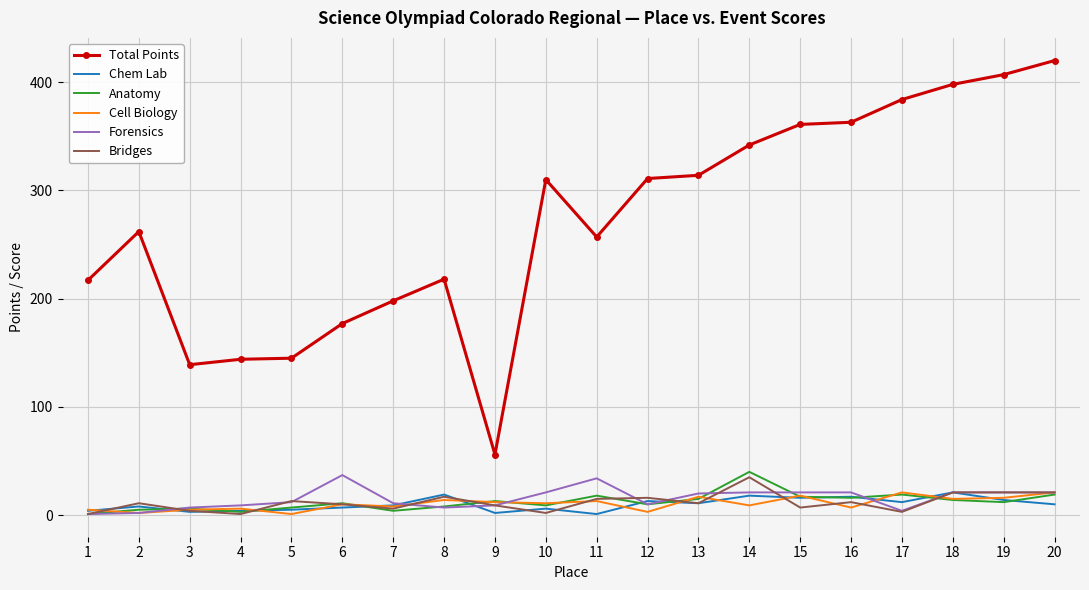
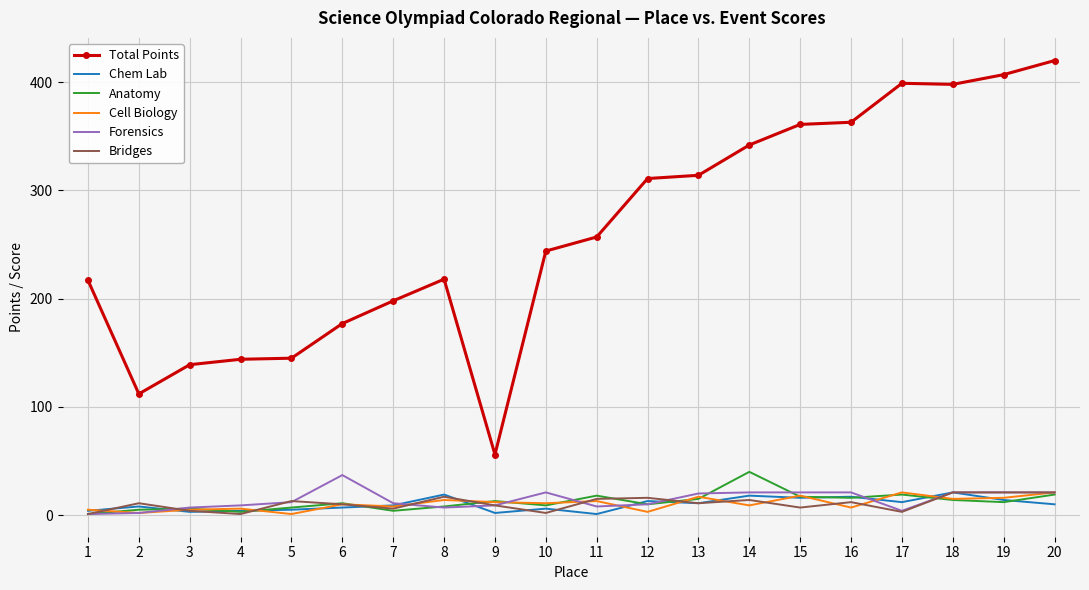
  {
    "Total Points": {
      "1": 217,
-     "2": 262,
+     "2": 112,
      "3": 139,
      "4": 144,
      "5": 145,
      "6": 177,
      "7": 198,
      "8": 218,
      "9": 56,
-     "10": 310,
+     "10": 244,
      "11": 257,
      "12": 311,
      "13": 314,
      "14": 342,
      "15": 361,
      "16": 363,
-     "17": 384,
+     "17": 399,
      "18": 398,
      "19": 407,
      "20": 420
    },
    "Chem Lab": {
      "2": 8,
      "6": 7,
      "9": 2,
      "10": 6,
      "11": 1,
      "12": 13,
      "14": 18,
      "17": 12,
      "20": 10
    },
    "Anatomy": {
      "2": 5,
      "11": 18,
      "14": 40
    },
    "Cell Biology": {
      "5": 1,
      "8": 14,
      "12": 3,
      "14": 9,
      "16": 7
    },
    "Forensics": {
      "4": 9,
      "6": 37,
      "10": 21,
-     "11": 34,
+     "11": 8,
      "13": 20,
      "14": 21,
      "15": 21,
      "16": 21
    },
    "Bridges": {
      "2": 11,
      "10": 2,
      "12": 16,
-     "14": 35,
+     "14": 14,
      "15": 7,
      "16": 12
    }
  }
